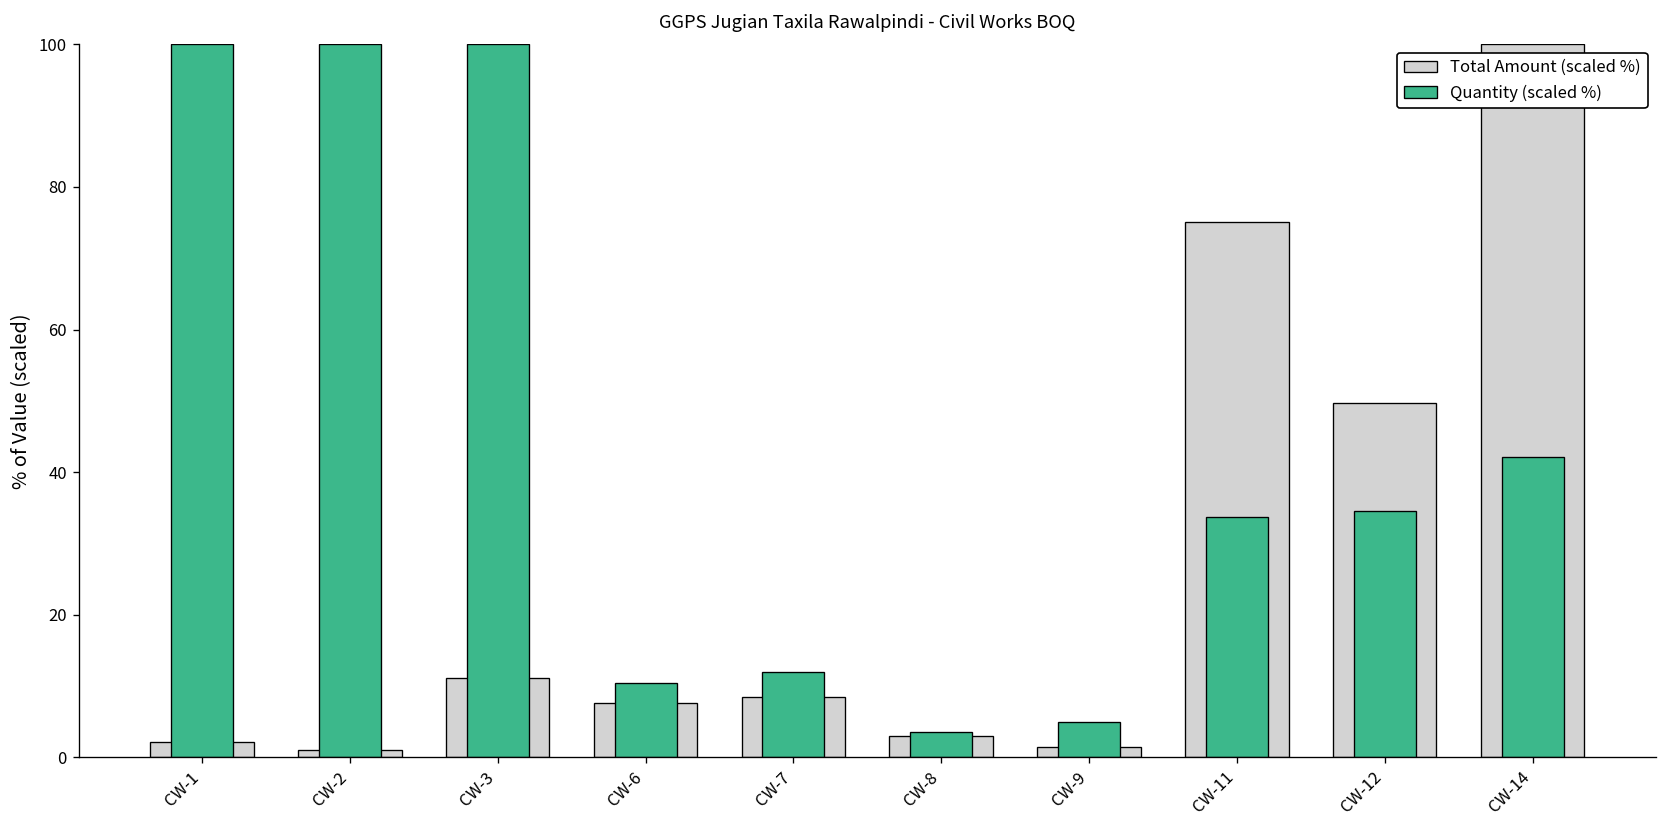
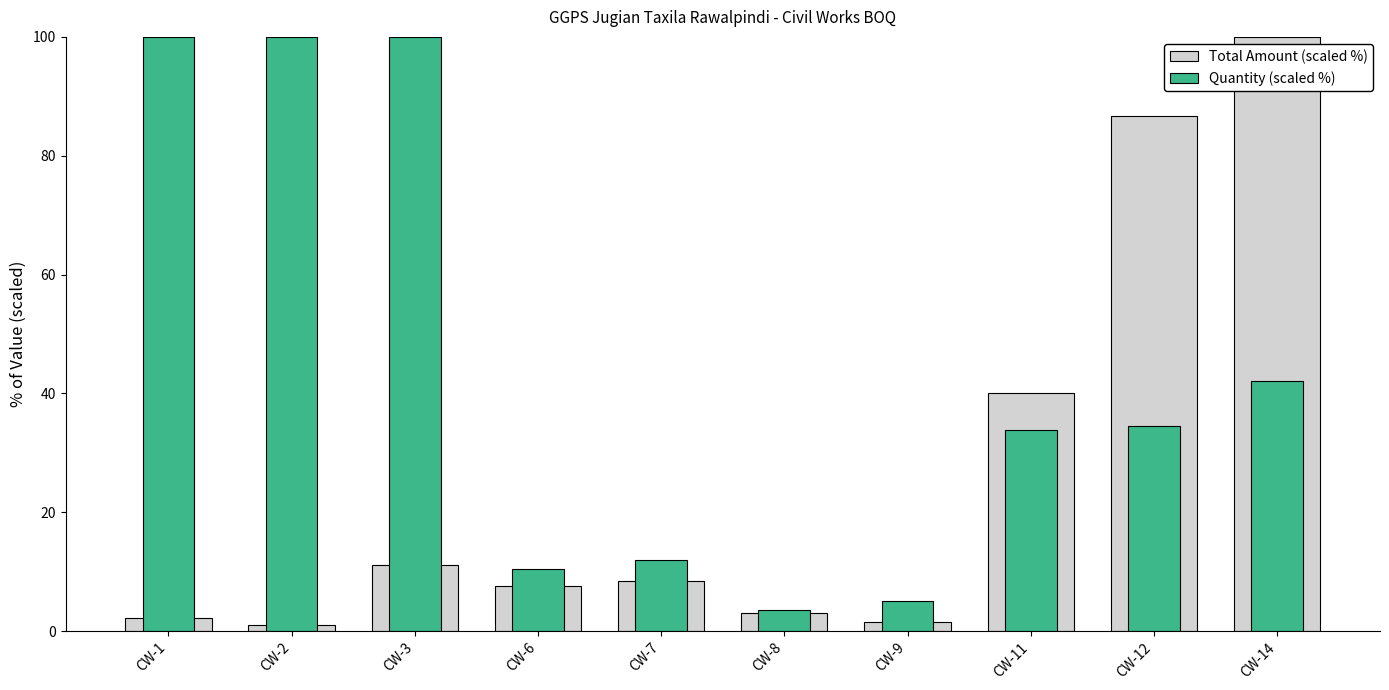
  {
    "Total Amount (scaled %)": {
-     "CW-11": 75,
-     "CW-12": 50,
+     "CW-11": 40,
+     "CW-12": 87,
      "CW-14": 100
    },
    "Quantity (scaled %)": {
      "CW-1": 100,
      "CW-2": 100,
      "CW-3": 100,
      "CW-6": 10,
      "CW-7": 12,
      "CW-8": 4,
      "CW-9": 5
    }
  }
